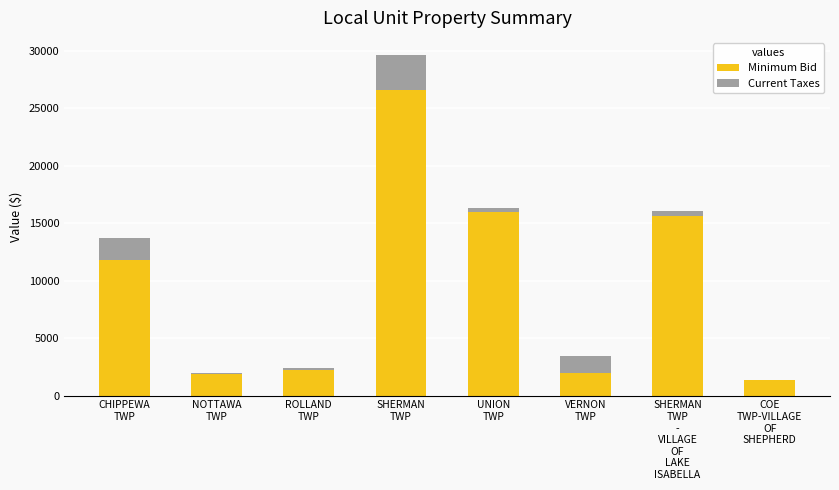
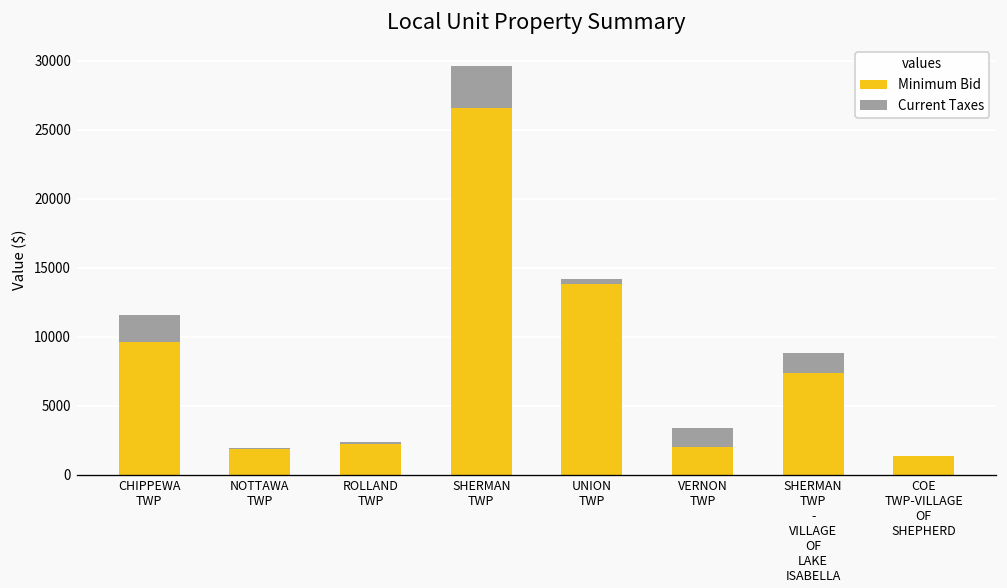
  {
    "Minimum Bid": {
-     "CHIPPEWA TWP": 11800,
+     "CHIPPEWA TWP": 9600,
      "NOTTAWA TWP": 1800,
      "ROLLAND TWP": 2200,
      "SHERMAN TWP": 26600,
-     "UNION TWP": 16000,
+     "UNION TWP": 13800,
      "VERNON TWP": 2000,
-     "SHERMAN TWP - VILLAGE OF LAKE ISABELLA": 15600,
+     "SHERMAN TWP - VILLAGE OF LAKE ISABELLA": 7300,
      "COE TWP-VILLAGE OF SHEPHERD": 1300
    },
    "Current Taxes": {
      "CHIPPEWA TWP": 1900,
      "SHERMAN TWP": 3100,
      "UNION TWP": 400,
      "VERNON TWP": 1400,
-     "SHERMAN TWP - VILLAGE OF LAKE ISABELLA": 400,
+     "SHERMAN TWP - VILLAGE OF LAKE ISABELLA": 1500,
      "COE TWP-VILLAGE OF SHEPHERD": 0
    }
  }
